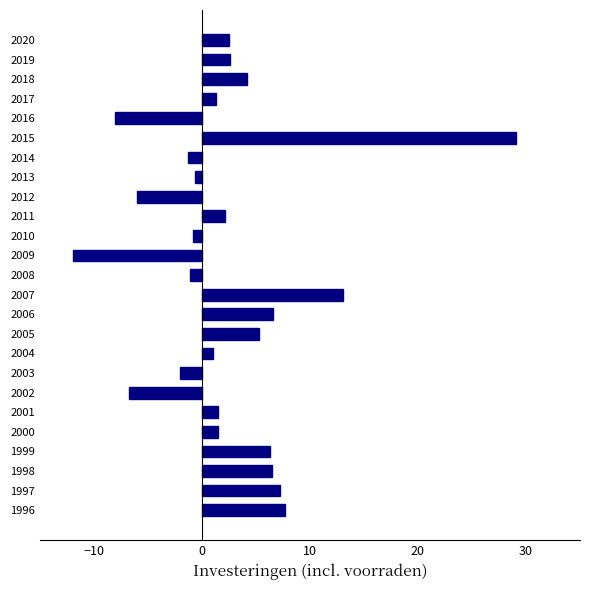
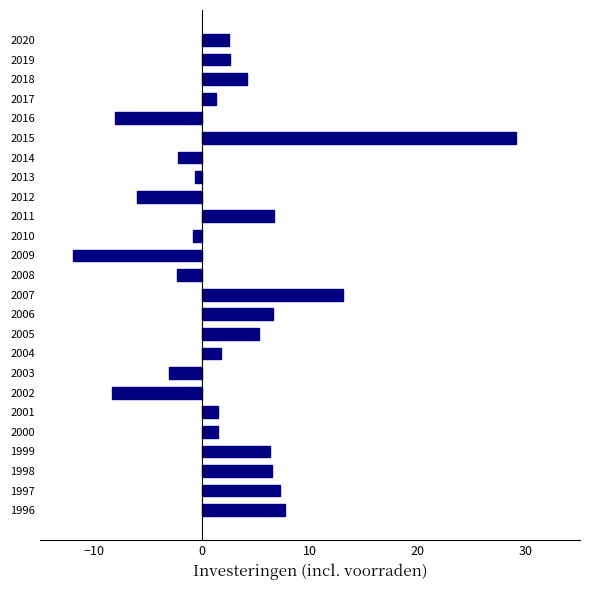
  {
    "2020": 2.5,
    "2019": 2.6,
    "2018": 4.2,
    "2017": 1.3,
    "2016": -8.0,
    "2015": 29.1,
-   "2014": -1.3,
+   "2014": -2.2,
    "2013": -0.6,
    "2012": -6.0,
-   "2011": 2.1,
+   "2011": 6.7,
    "2010": -0.8,
    "2009": -11.9,
-   "2008": -1.1,
+   "2008": -2.3,
    "2007": 13.1,
    "2006": 6.6,
    "2005": 5.3,
-   "2004": 1.0,
-   "2003": -2,
-   "2002": -6.7,
+   "2004": 1.8,
+   "2003": -3,
+   "2002": -8.3,
    "2001": 1.5,
    "2000": 1.5,
    "1999": 6.3,
    "1998": 6.5,
    "1997": 7.2,
    "1996": 7.7
  }
